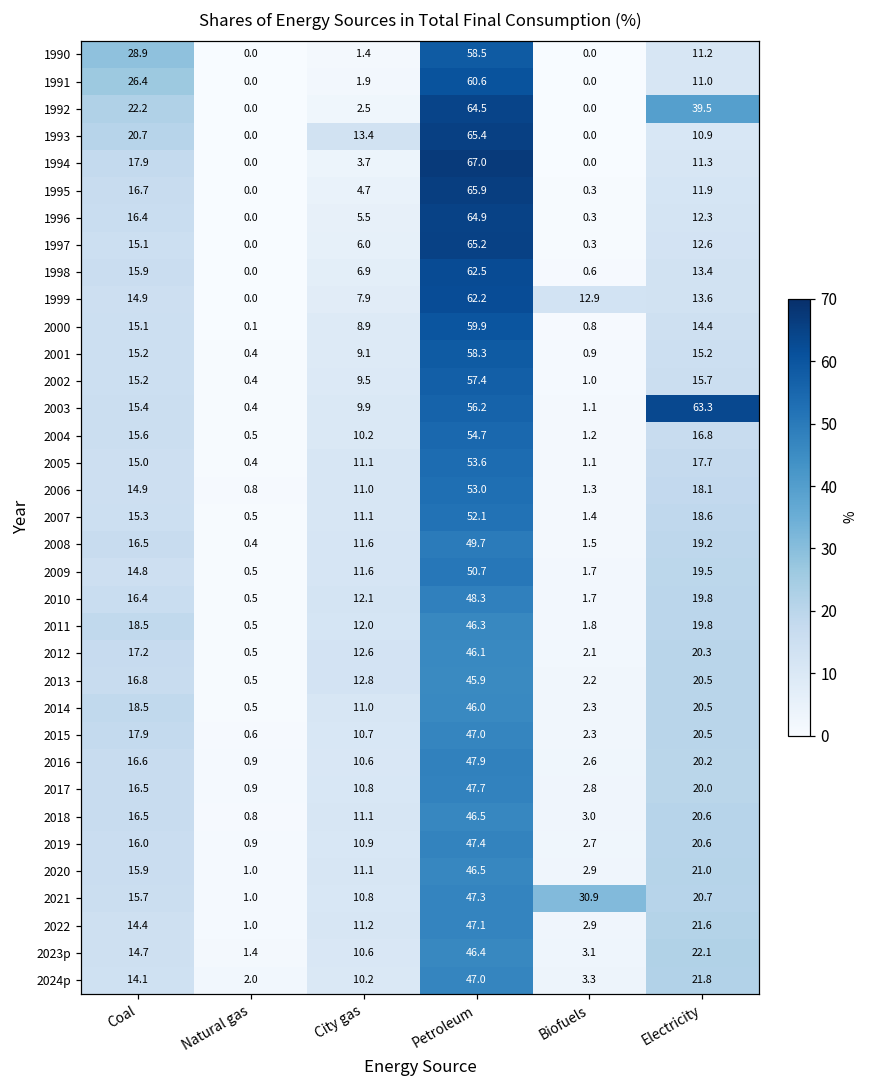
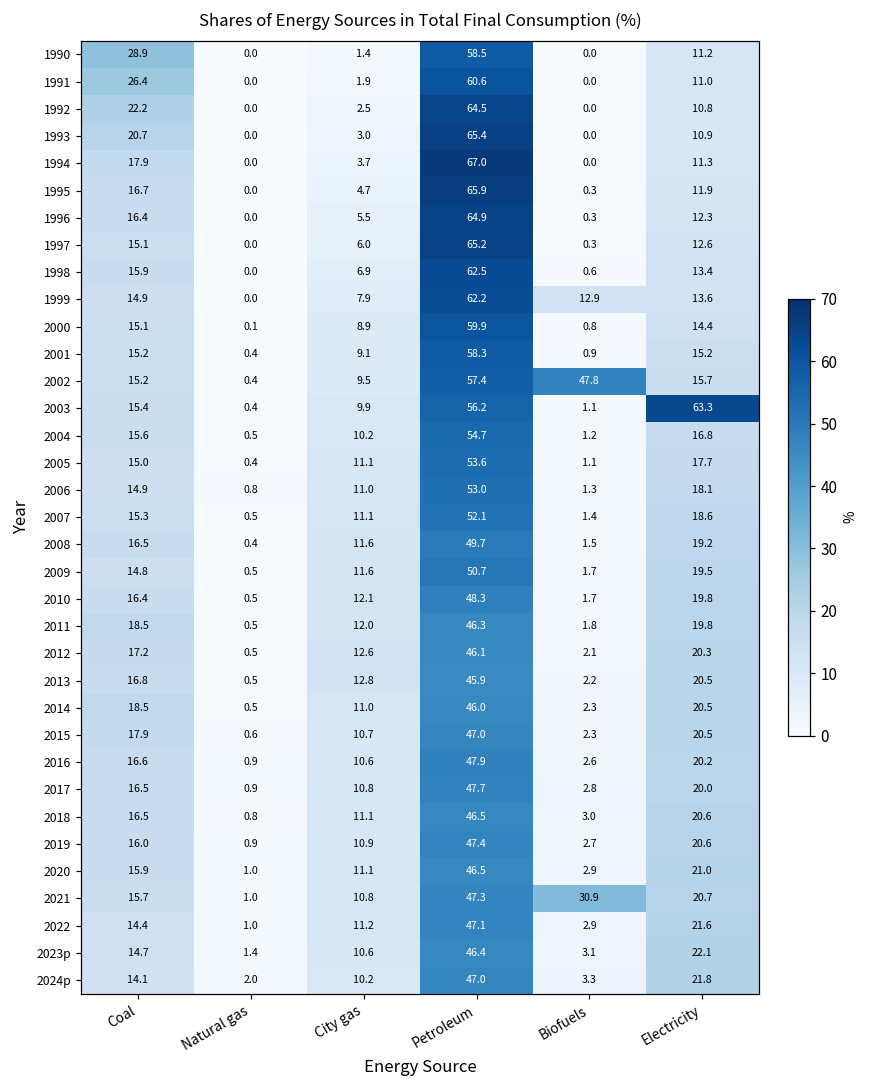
  {
    "1992": {
      "Coal": 22.2,
      "Natural gas": 0.0,
      "City gas": 2.5,
      "Petroleum": 64.5,
      "Biofuels": 0.0,
-     "Electricity": 39.5
+     "Electricity": 10.8
    },
    "1993": {
      "Coal": 20.7,
      "Natural gas": 0.0,
-     "City gas": 13.4,
+     "City gas": 3.0,
      "Petroleum": 65.4,
      "Biofuels": 0.0,
      "Electricity": 10.9
    },
    "2002": {
      "Coal": 15.2,
      "Natural gas": 0.4,
      "City gas": 9.5,
      "Petroleum": 57.4,
-     "Biofuels": 1.0,
+     "Biofuels": 47.8,
      "Electricity": 15.7
    }
  }
